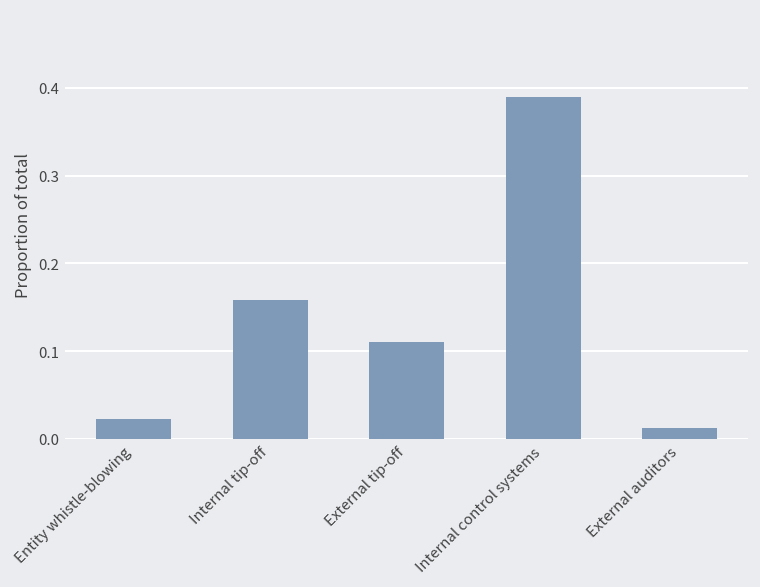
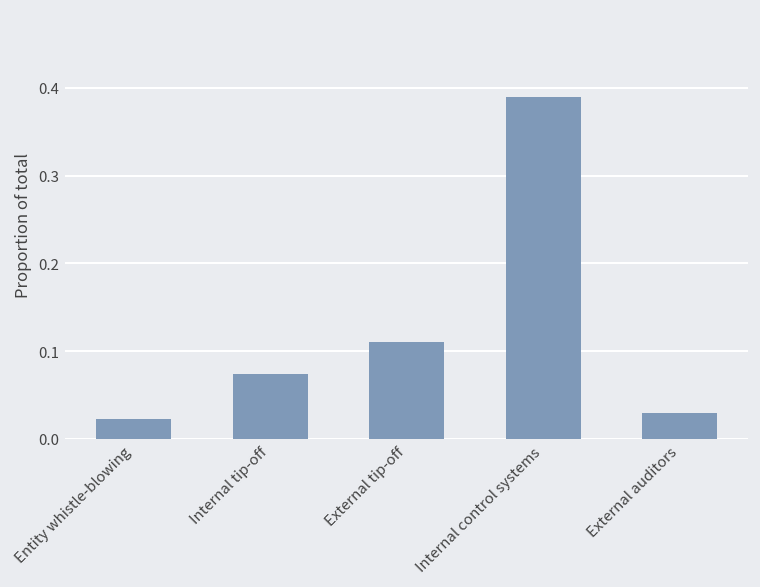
  {
    "Entity whistle-blowing": 0.02,
-   "Internal tip-off": 0.16,
+   "Internal tip-off": 0.07,
    "External tip-off": 0.11,
    "Internal control systems": 0.39,
-   "External auditors": 0.01
+   "External auditors": 0.03
  }
